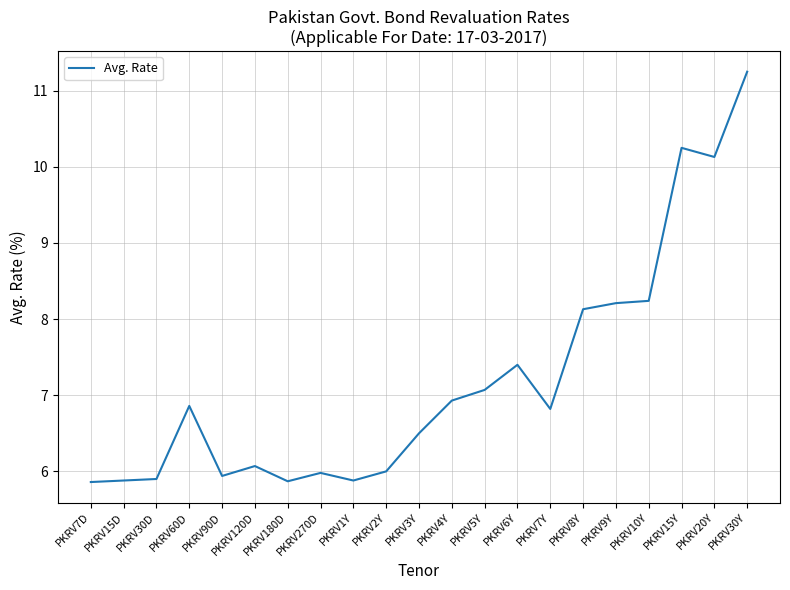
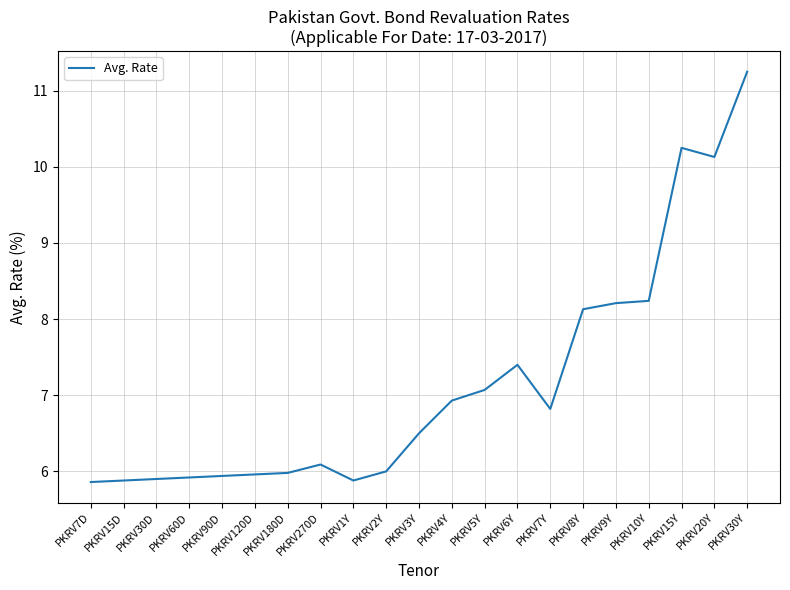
  {
    "PKRV7D": 5.9,
    "PKRV15D": 5.9,
    "PKRV30D": 5.9,
-   "PKRV60D": 6.9,
+   "PKRV60D": 5.9,
    "PKRV90D": 5.9,
-   "PKRV120D": 6.1,
-   "PKRV180D": 5.9,
-   "PKRV270D": 6.0,
+   "PKRV120D": 6.0,
+   "PKRV180D": 6.0,
+   "PKRV270D": 6.1,
    "PKRV1Y": 5.9,
    "PKRV2Y": 6.0,
    "PKRV3Y": 6.5,
    "PKRV4Y": 6.9,
    "PKRV5Y": 7.1,
    "PKRV6Y": 7.4,
    "PKRV7Y": 6.8,
    "PKRV8Y": 8.1,
    "PKRV9Y": 8.2,
    "PKRV10Y": 8.2,
    "PKRV15Y": 10.3,
    "PKRV20Y": 10.1,
    "PKRV30Y": 11.3
  }
